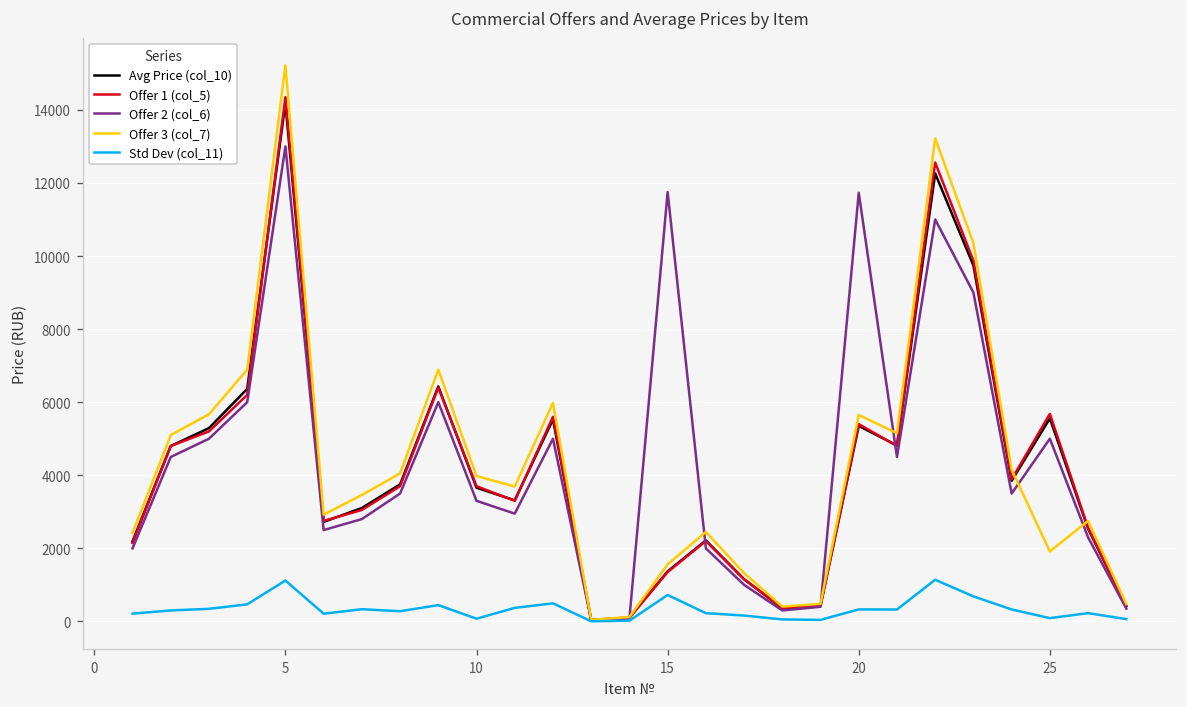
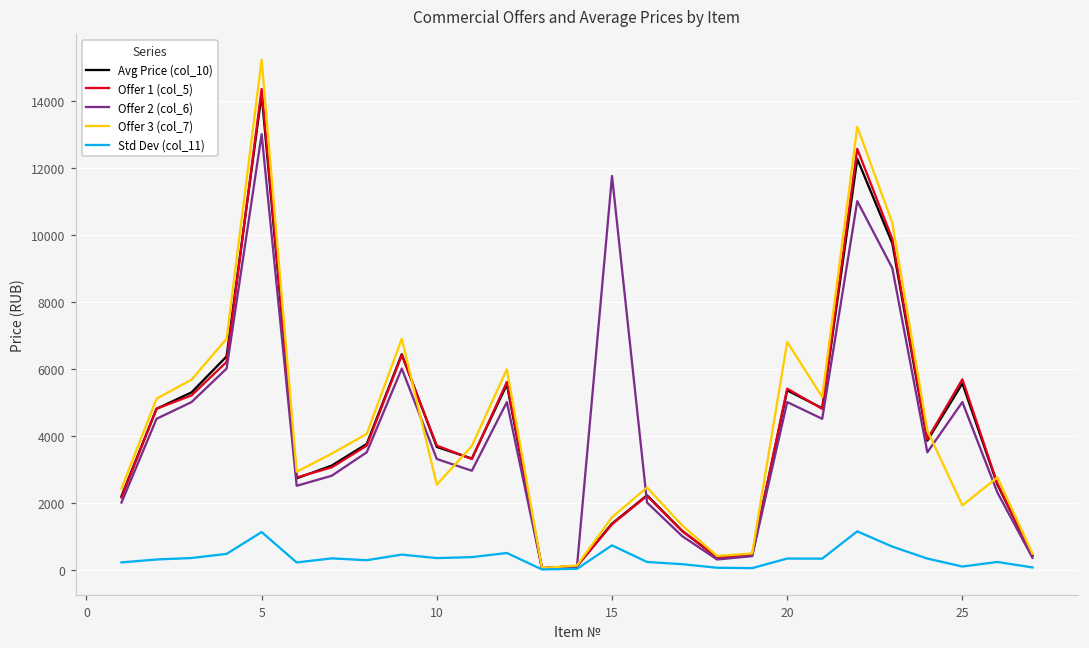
  {
    "Avg Price (col_10)": {
      "5": 14200,
      "25": 5600
    },
    "Offer 1 (col_5)": {
      "5": 14400,
      "25": 5700
    },
    "Offer 2 (col_6)": {
      "5": 13000,
      "10": 3300,
      "15": 11800,
-     "20": 11700,
+     "20": 5000,
      "25": 5000
    },
    "Offer 3 (col_7)": {
      "5": 15200,
-     "10": 4000,
+     "10": 2500,
      "15": 1600,
-     "20": 5700,
+     "20": 6800,
      "25": 1900
    },
    "Std Dev (col_11)": {
      "5": 1100,
-     "10": 100,
+     "10": 300,
      "15": 700,
      "20": 300,
      "25": 100
    }
  }
